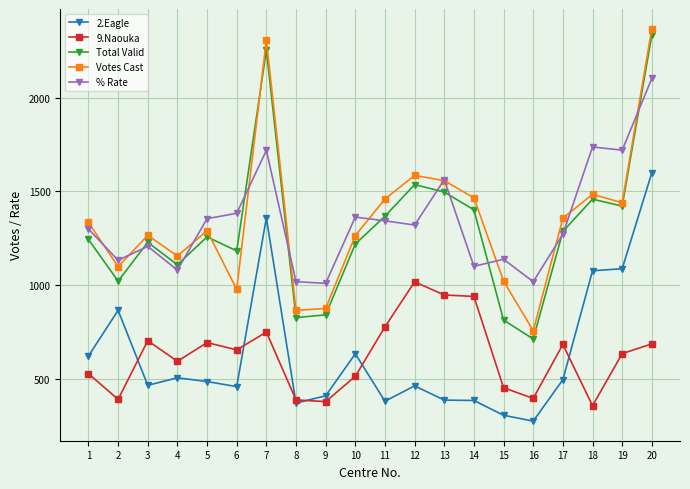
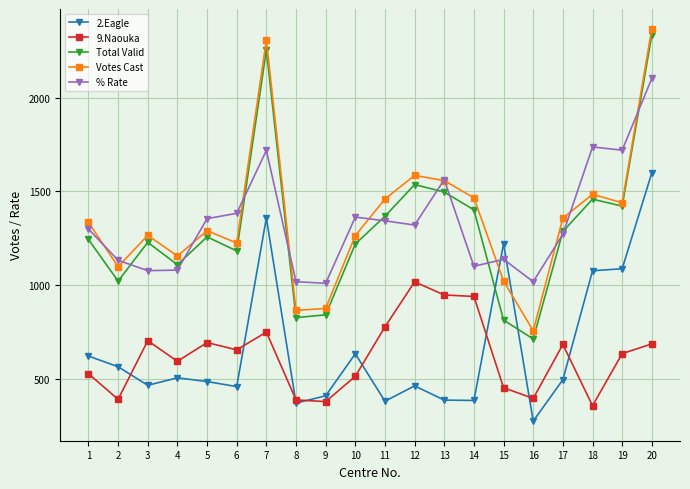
  {
    "2.Eagle": {
      "1": 620,
-     "2": 870,
+     "2": 570,
      "3": 470,
      "4": 510,
      "5": 490,
      "6": 460,
      "7": 1360,
      "8": 370,
      "9": 410,
      "10": 630,
      "11": 380,
      "12": 460,
      "13": 390,
      "14": 390,
-     "15": 310,
+     "15": 1220,
      "16": 280,
      "17": 500,
      "18": 1080,
      "19": 1090,
      "20": 1600
    },
    "9.Naouka": {
      "1": 530,
      "2": 390,
      "3": 700,
      "4": 590,
      "5": 690,
      "6": 660,
      "7": 750,
      "8": 390,
      "9": 380,
      "10": 510,
      "11": 780,
      "12": 1020,
      "13": 950,
      "14": 940,
      "15": 450,
      "16": 400,
      "17": 680,
      "18": 360,
      "19": 640,
      "20": 690
    },
    "Total Valid": {
      "1": 1240,
      "2": 1020,
      "3": 1230,
      "4": 1110,
      "5": 1260,
      "6": 1180,
      "7": 2260,
      "8": 830,
      "9": 840,
      "10": 1220,
      "11": 1370,
      "12": 1540,
      "13": 1500,
      "14": 1400,
      "15": 810,
      "16": 710,
      "17": 1290,
      "18": 1460,
      "19": 1420,
      "20": 2340
    },
    "Votes Cast": {
      "1": 1340,
      "2": 1100,
      "3": 1270,
      "4": 1160,
      "5": 1290,
-     "6": 980,
+     "6": 1230,
      "7": 2310,
      "8": 870,
      "9": 880,
      "10": 1270,
      "11": 1460,
      "12": 1590,
      "14": 1470,
      "15": 1020,
      "16": 760,
      "17": 1360,
      "18": 1490,
      "19": 1440,
      "20": 2370
    },
    "% Rate": {
      "1": 1300,
      "2": 1130,
-     "3": 1210,
+     "3": 1080,
      "4": 1080,
      "5": 1360,
      "6": 1380,
      "7": 1720,
      "8": 1020,
      "9": 1010,
      "10": 1360,
      "11": 1340,
      "12": 1320,
      "14": 1100,
      "15": 1140,
      "16": 1020,
      "17": 1270,
      "18": 1740,
      "19": 1720,
      "20": 2100
    }
  }
